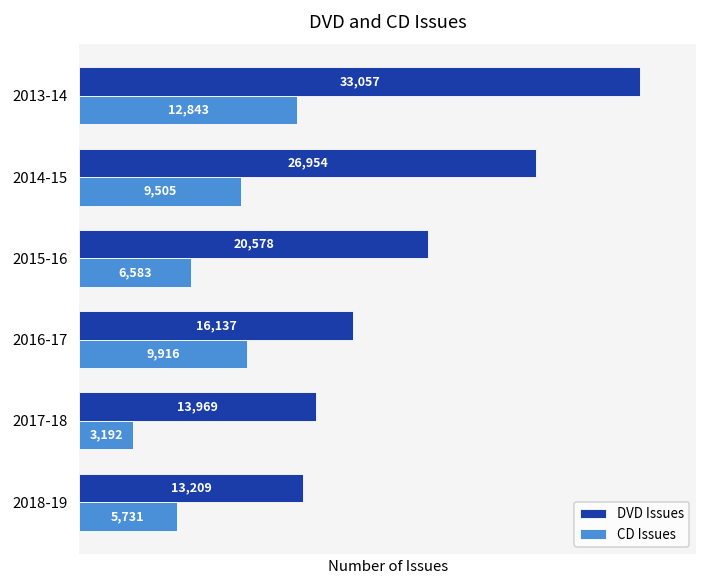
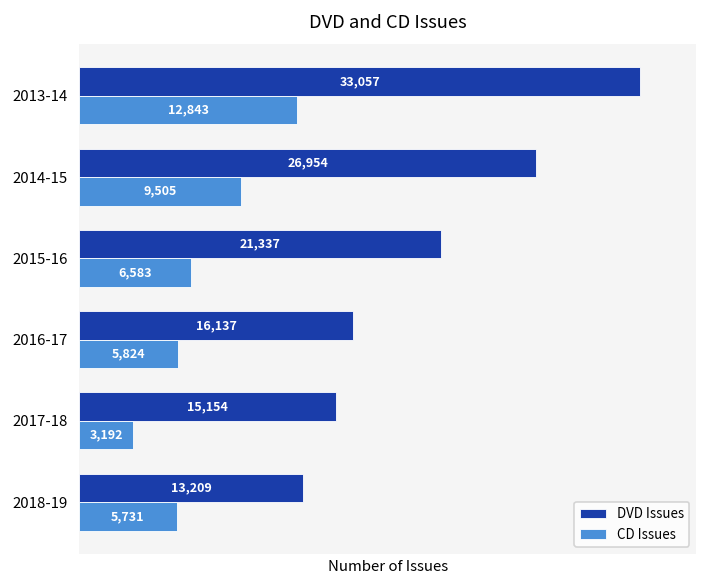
  {
    "DVD Issues": {
      "2013-14": "33,057",
      "2014-15": "26,954",
-     "2015-16": "20,578",
+     "2015-16": "21,337",
      "2016-17": "16,137",
-     "2017-18": "13,969",
+     "2017-18": "15,154",
      "2018-19": "13,209"
    },
    "CD Issues": {
      "2013-14": "12,843",
      "2014-15": "9,505",
      "2015-16": "6,583",
-     "2016-17": "9,916",
+     "2016-17": "5,824",
      "2017-18": "3,192",
      "2018-19": "5,731"
    }
  }
